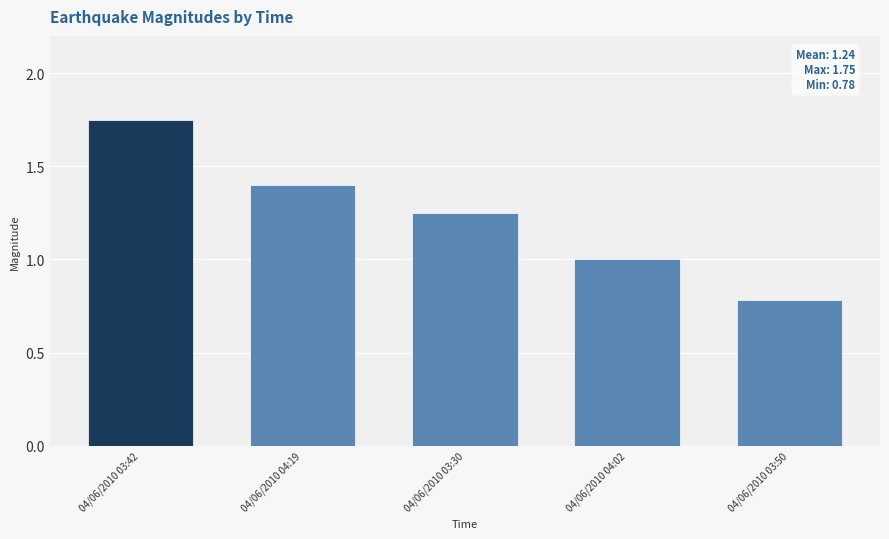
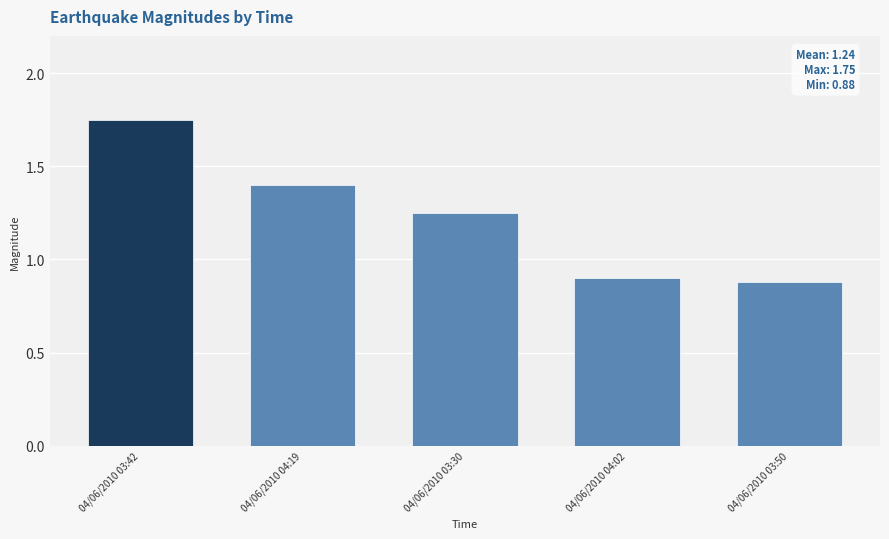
  {
-   "04/06/2010 04:02": 1.0,
-   "04/06/2010 03:50": 0.78
+   "04/06/2010 04:02": 0.9,
+   "04/06/2010 03:50": 0.88
  }
